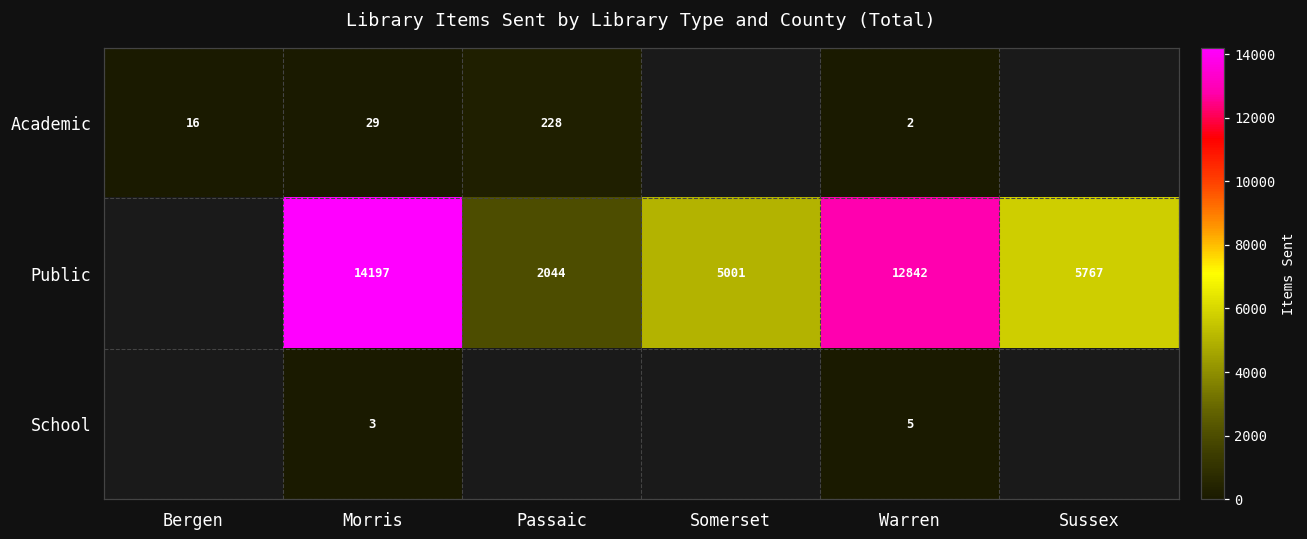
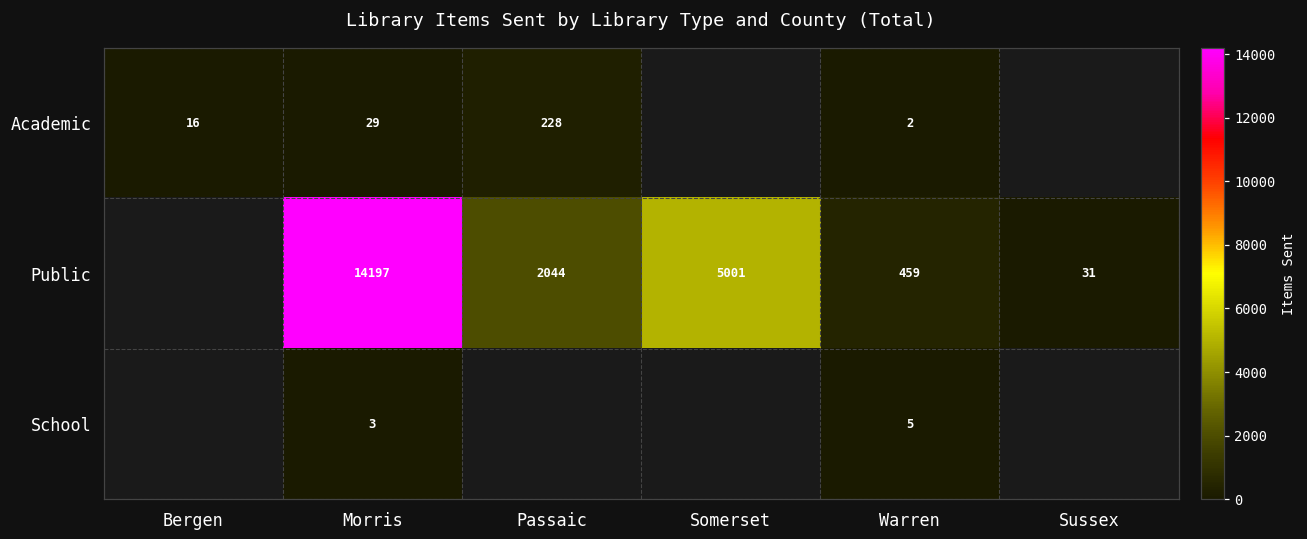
  {
    "Academic": {
      "Bergen": 16,
      "Morris": 29,
      "Passaic": 228,
      "Warren": 2
    },
    "Public": {
      "Morris": 14197,
      "Passaic": 2044,
      "Somerset": 5001,
-     "Warren": 12842,
-     "Sussex": 5767
+     "Warren": 459,
+     "Sussex": 31
    },
    "School": {
      "Morris": 3,
      "Warren": 5
    }
  }
